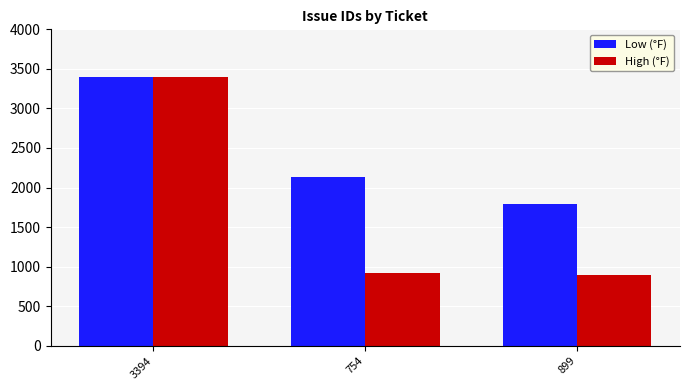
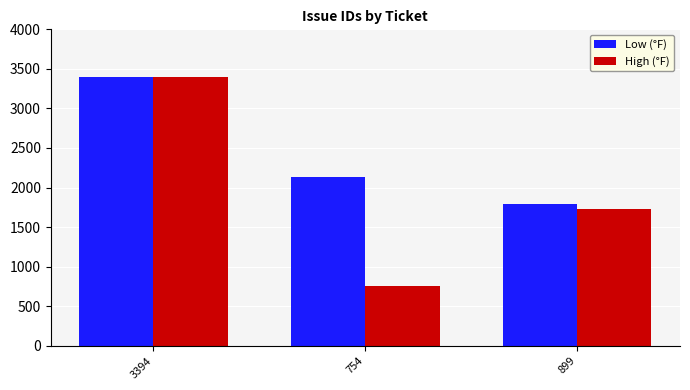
  {
    "Low (°F)": {
      "3394": 3400,
      "754": 2100,
      "899": 1800
    },
    "High (°F)": {
      "3394": 3400,
-     "754": 900,
-     "899": 900
+     "754": 800,
+     "899": 1700
    }
  }
